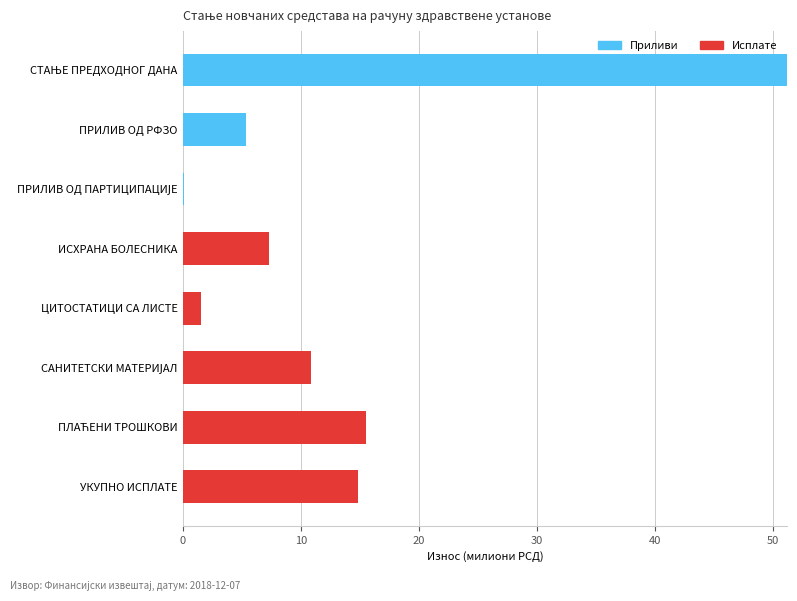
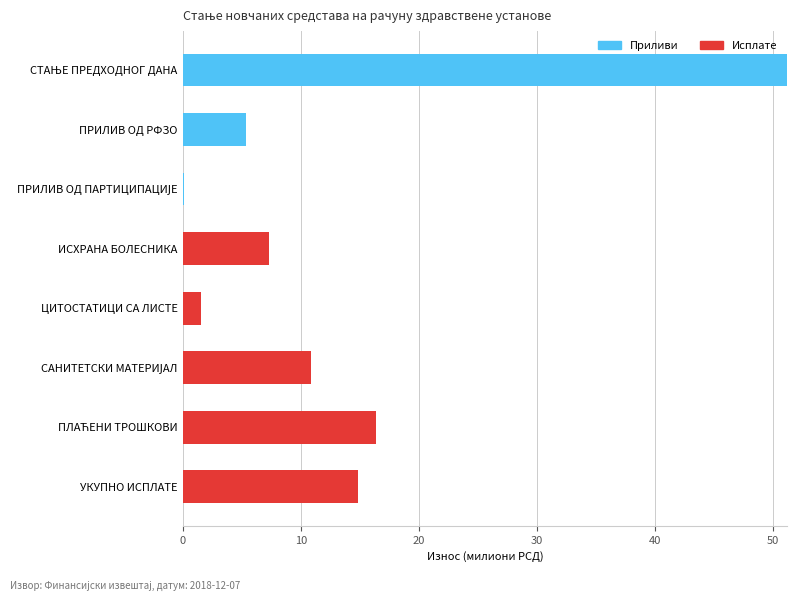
  {
    "Приливи": {
      "СТАЊЕ ПРЕДХОДНОГ ДАНА": 51.2,
      "ПРИЛИВ ОД РФЗО": 5.3,
      "ИСХРАНА БОЛЕСНИКА": 0.0,
      "ЦИТОСТАТИЦИ СА ЛИСТЕ": 0.0,
      "САНИТЕТСКИ МАТЕРИЈАЛ": 0.0,
      "ПЛАЋЕНИ ТРОШКОВИ": 0.0,
      "УКУПНО ИСПЛАТЕ": 0.0
    },
    "Исплате": {
      "СТАЊЕ ПРЕДХОДНОГ ДАНА": 0.0,
      "ПРИЛИВ ОД РФЗО": 0.0,
      "ПРИЛИВ ОД ПАРТИЦИПАЦИЈЕ": 0.0,
      "ИСХРАНА БОЛЕСНИКА": 7.3,
      "ЦИТОСТАТИЦИ СА ЛИСТЕ": 1.5,
      "САНИТЕТСКИ МАТЕРИЈАЛ": 10.9,
-     "ПЛАЋЕНИ ТРОШКОВИ": 15.5,
+     "ПЛАЋЕНИ ТРОШКОВИ": 16.4,
      "УКУПНО ИСПЛАТЕ": 14.8
    }
  }
